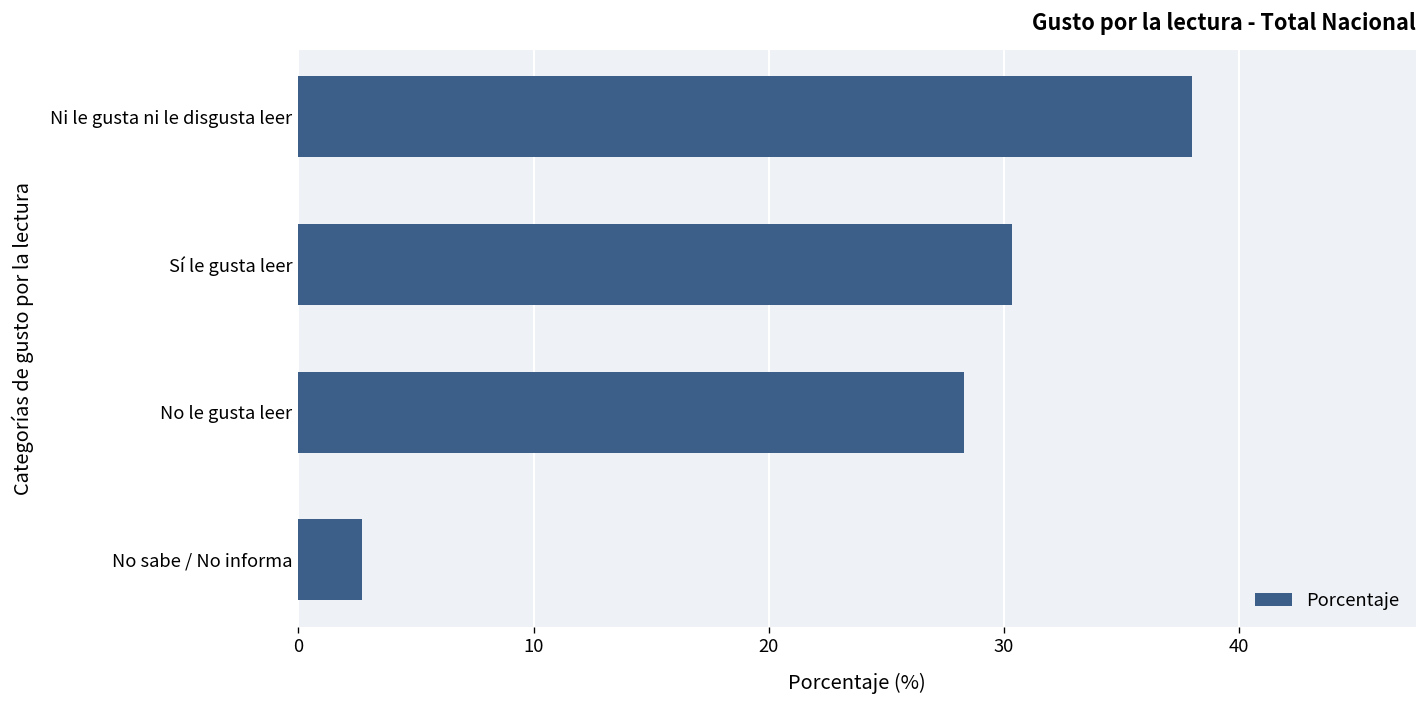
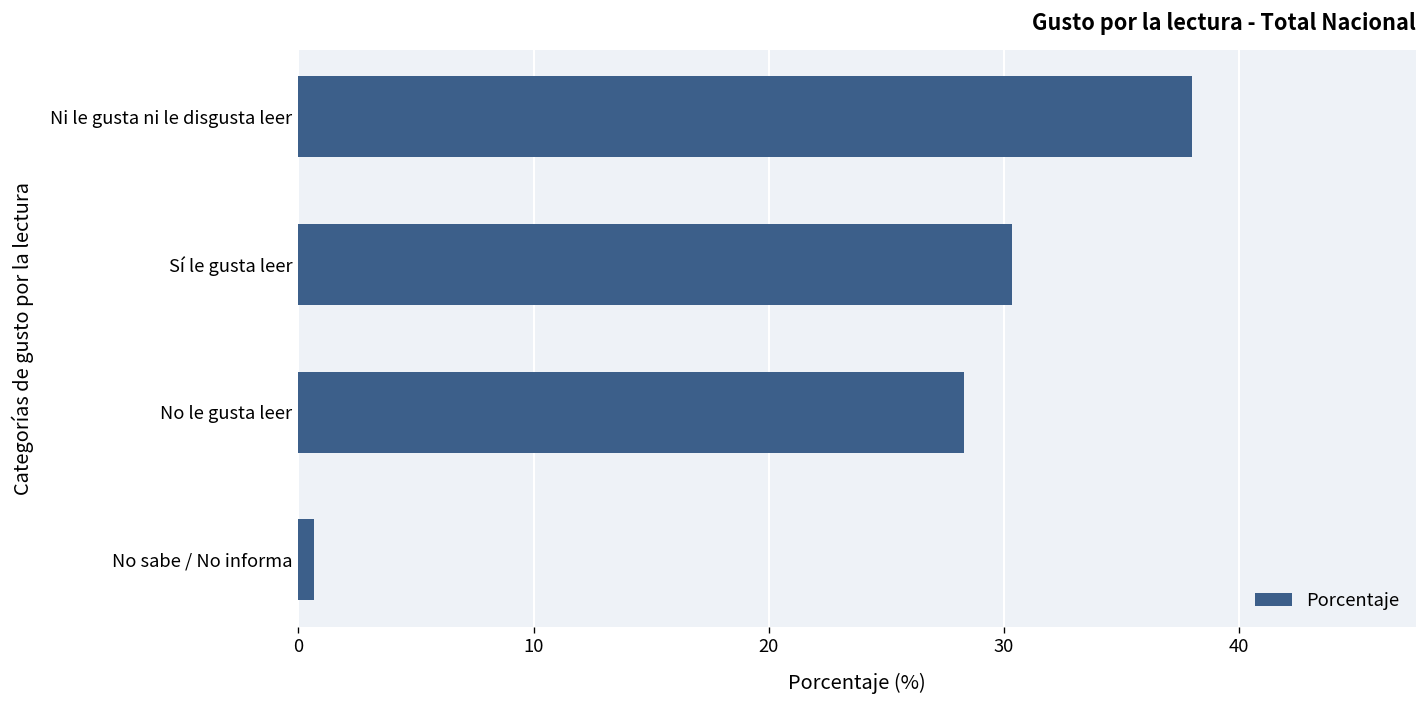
  {
    "Ni le gusta ni le disgusta leer": 38.0,
    "Sí le gusta leer": 30.3,
    "No le gusta leer": 28.3,
-   "No sabe / No informa": 2.7
+   "No sabe / No informa": 0.6
  }
